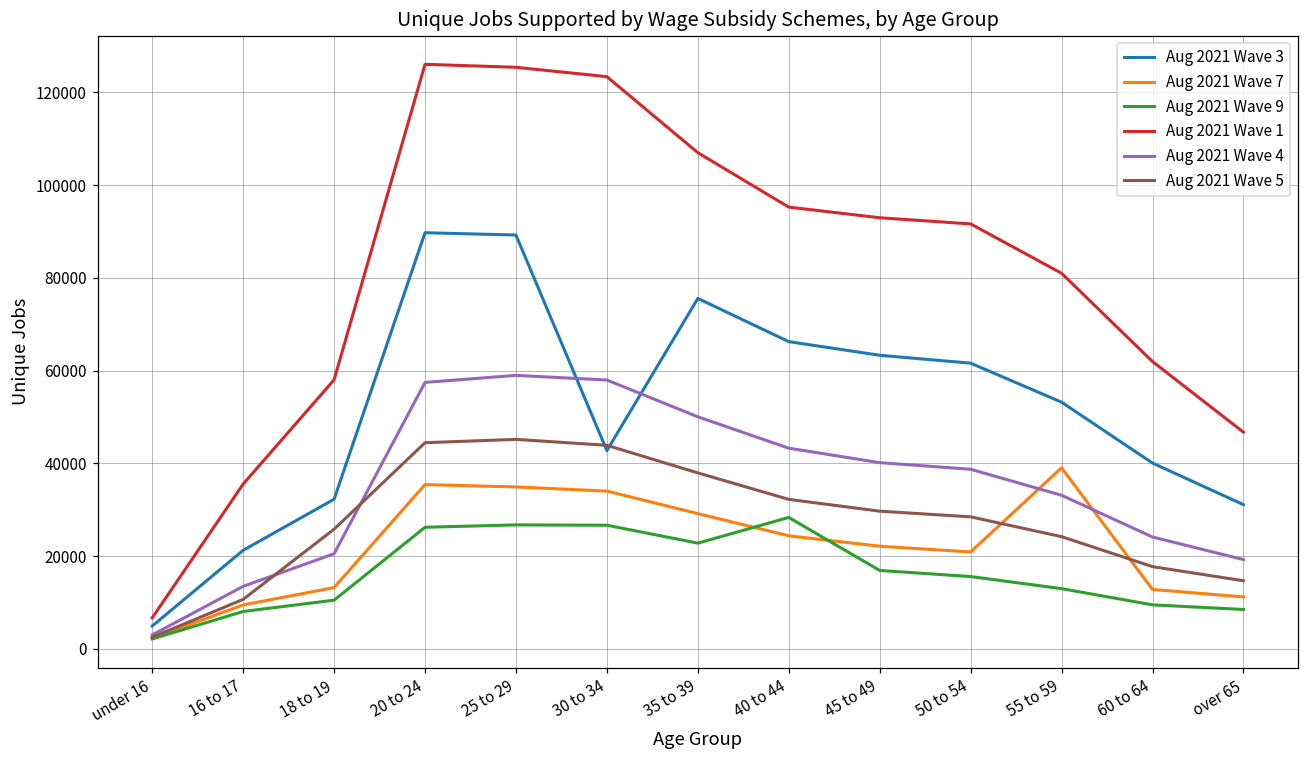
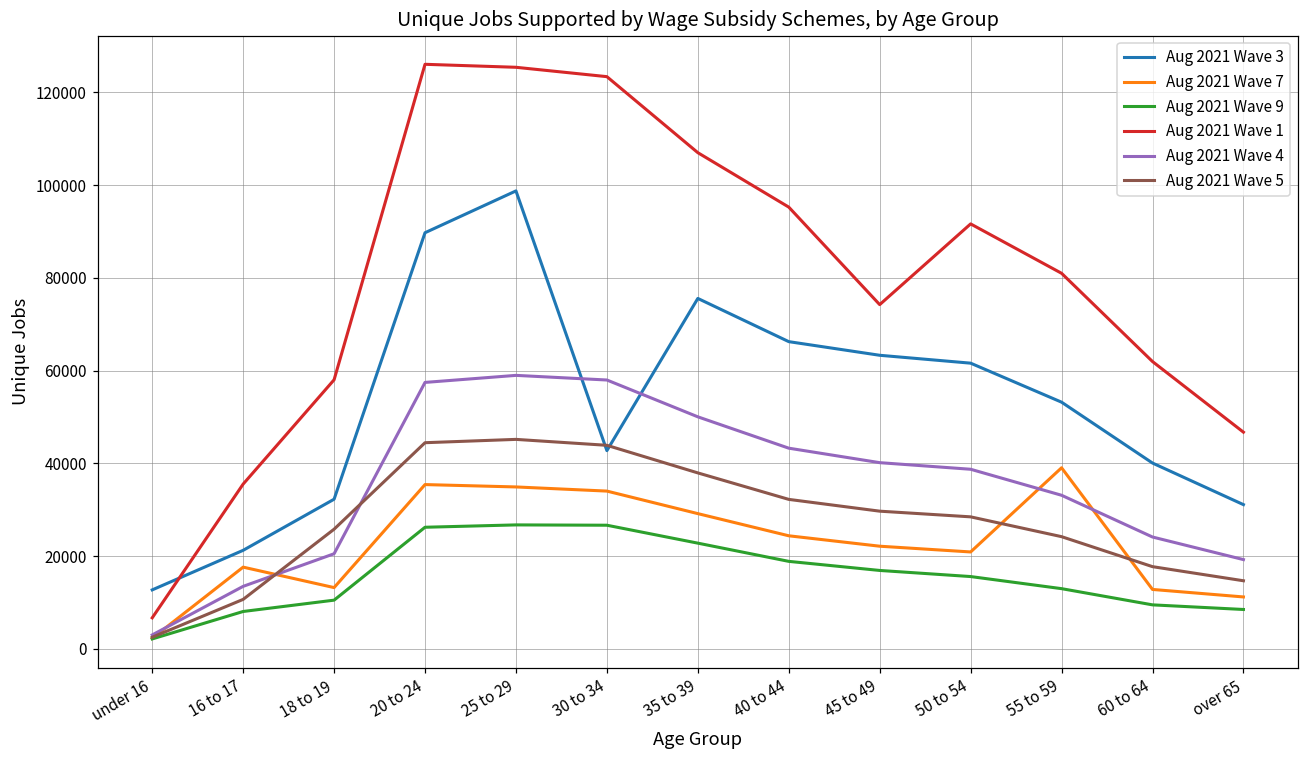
  {
    "Aug 2021 Wave 3": {
-     "under 16": 5000,
+     "under 16": 13000,
      "16 to 17": 21000,
      "18 to 19": 32000,
      "20 to 24": 90000,
-     "25 to 29": 89000,
+     "25 to 29": 99000,
      "30 to 34": 43000,
      "35 to 39": 76000,
      "40 to 44": 66000,
      "45 to 49": 63000,
      "50 to 54": 62000,
      "55 to 59": 53000,
      "60 to 64": 40000,
      "over 65": 31000
    },
    "Aug 2021 Wave 7": {
-     "16 to 17": 9000,
+     "16 to 17": 18000,
      "18 to 19": 13000,
      "20 to 24": 35000,
      "25 to 29": 35000,
      "30 to 34": 34000,
      "35 to 39": 29000,
      "40 to 44": 24000,
      "45 to 49": 22000,
      "50 to 54": 21000,
      "55 to 59": 39000,
      "60 to 64": 13000,
      "over 65": 11000
    },
    "Aug 2021 Wave 9": {
      "16 to 17": 8000,
      "18 to 19": 11000,
      "20 to 24": 26000,
      "25 to 29": 27000,
      "30 to 34": 27000,
      "35 to 39": 23000,
-     "40 to 44": 28000,
+     "40 to 44": 19000,
      "45 to 49": 17000,
      "50 to 54": 16000,
      "55 to 59": 13000,
      "60 to 64": 9000,
      "over 65": 8000
    },
    "Aug 2021 Wave 1": {
      "under 16": 7000,
      "16 to 17": 36000,
      "18 to 19": 58000,
      "20 to 24": 126000,
      "25 to 29": 125000,
      "30 to 34": 123000,
      "35 to 39": 107000,
      "40 to 44": 95000,
-     "45 to 49": 93000,
+     "45 to 49": 74000,
      "50 to 54": 92000,
      "55 to 59": 81000,
      "60 to 64": 62000,
      "over 65": 47000
    },
    "Aug 2021 Wave 4": {
      "16 to 17": 13000,
      "18 to 19": 21000,
      "20 to 24": 57000,
      "25 to 29": 59000,
      "30 to 34": 58000,
      "35 to 39": 50000,
      "40 to 44": 43000,
      "45 to 49": 40000,
      "50 to 54": 39000,
      "55 to 59": 33000,
      "60 to 64": 24000,
      "over 65": 19000
    },
    "Aug 2021 Wave 5": {
      "16 to 17": 11000,
      "18 to 19": 26000,
      "20 to 24": 44000,
      "25 to 29": 45000,
      "30 to 34": 44000,
      "35 to 39": 38000,
      "40 to 44": 32000,
      "45 to 49": 30000,
      "50 to 54": 28000,
      "55 to 59": 24000,
      "60 to 64": 18000,
      "over 65": 15000
    }
  }
